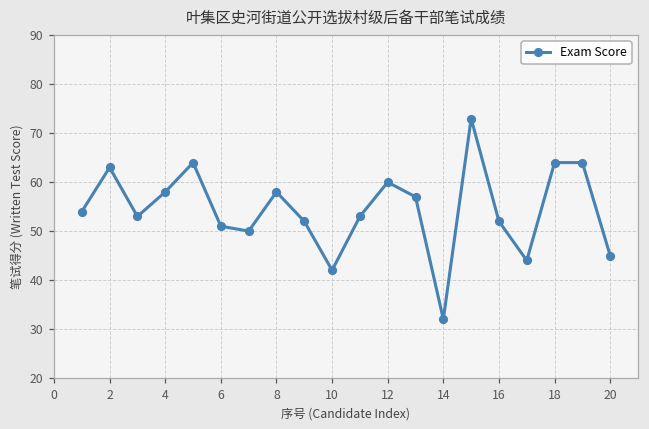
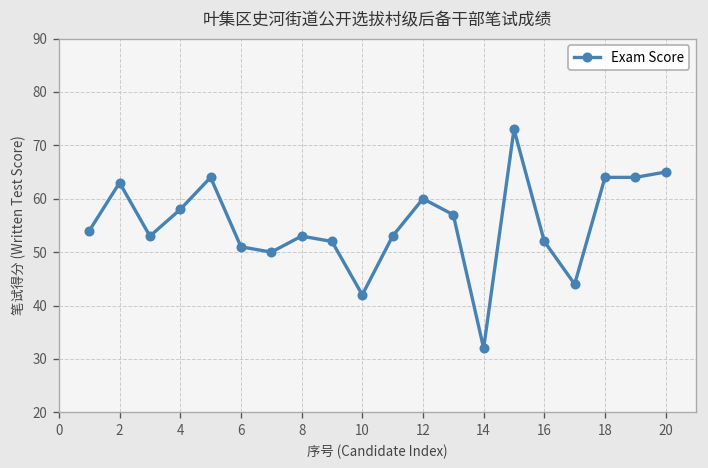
  {
    "2": 63,
    "4": 58,
    "6": 51,
-   "8": 58,
+   "8": 53,
    "10": 42,
    "12": 60,
    "14": 32,
    "16": 52,
    "18": 64,
-   "20": 45
+   "20": 65
  }
